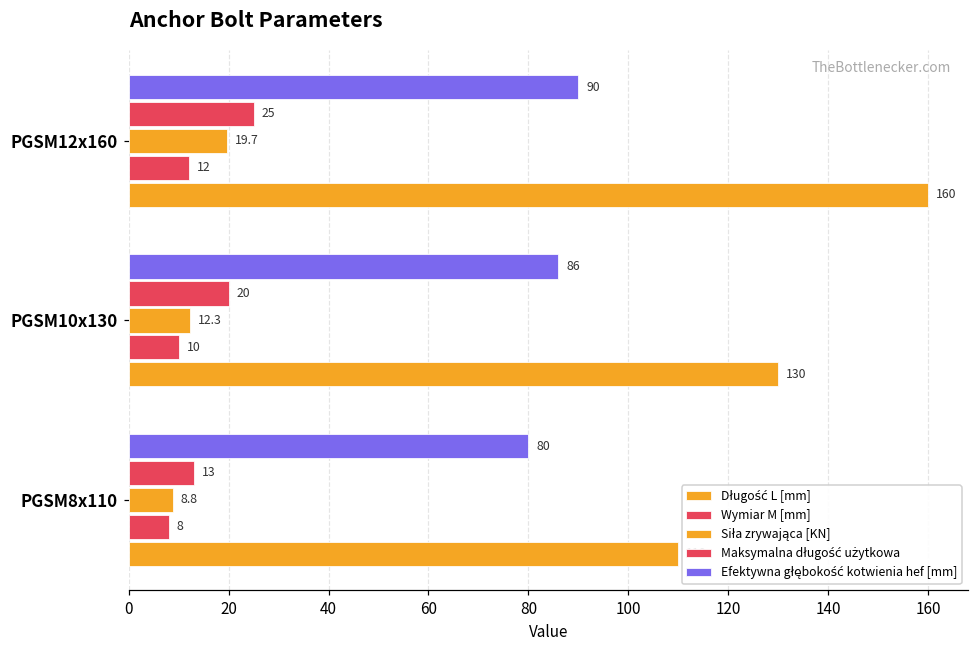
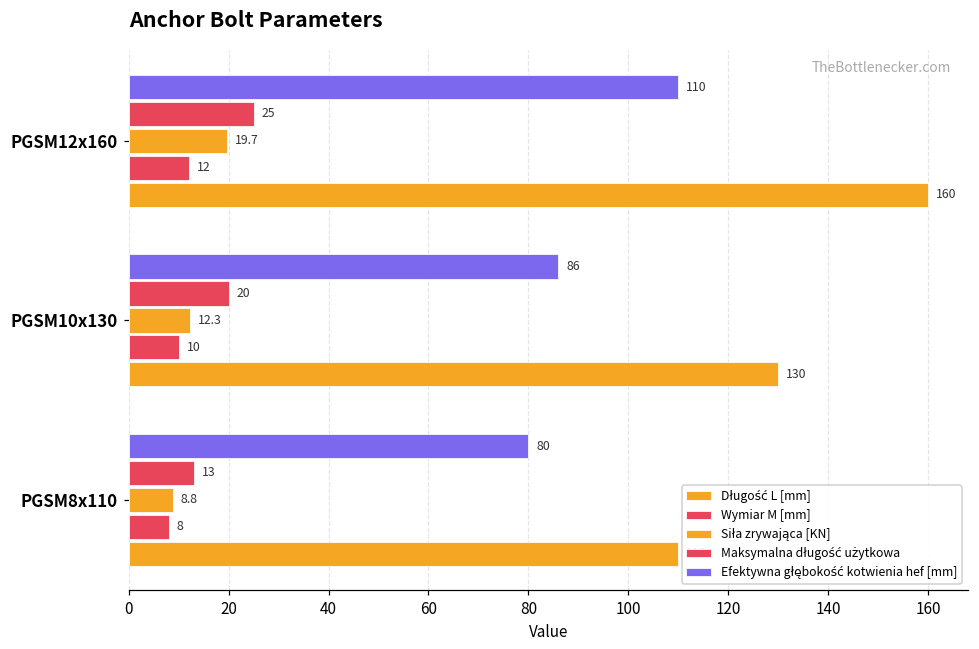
  {
    "Efektywna głębokość kotwienia hef [mm]": {
-     "PGSM12x160": 90,
+     "PGSM12x160": 110,
      "PGSM10x130": 86,
      "PGSM8x110": 80
    }
  }
